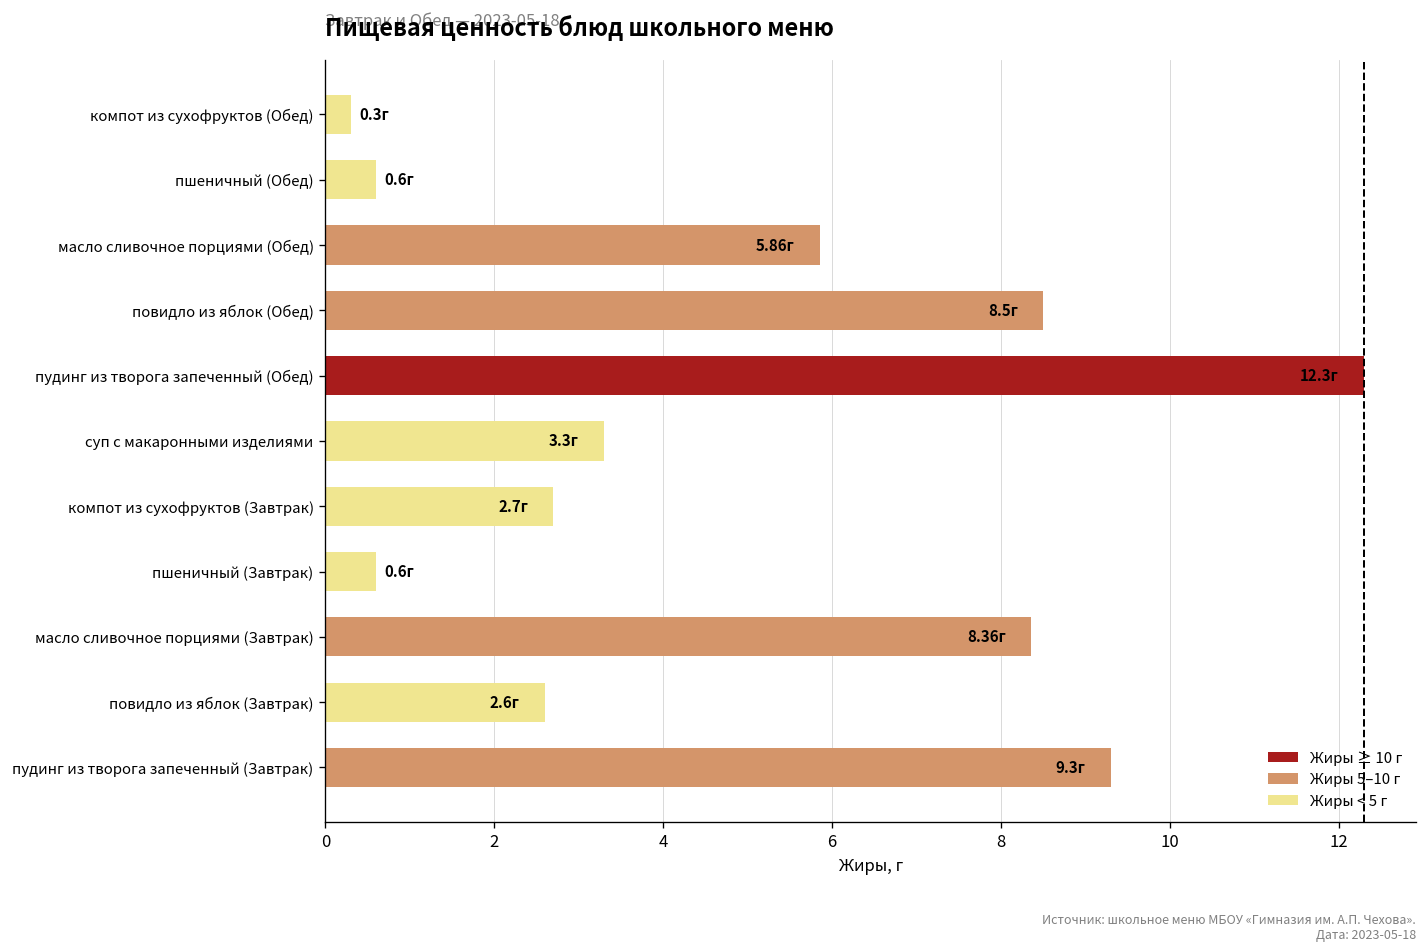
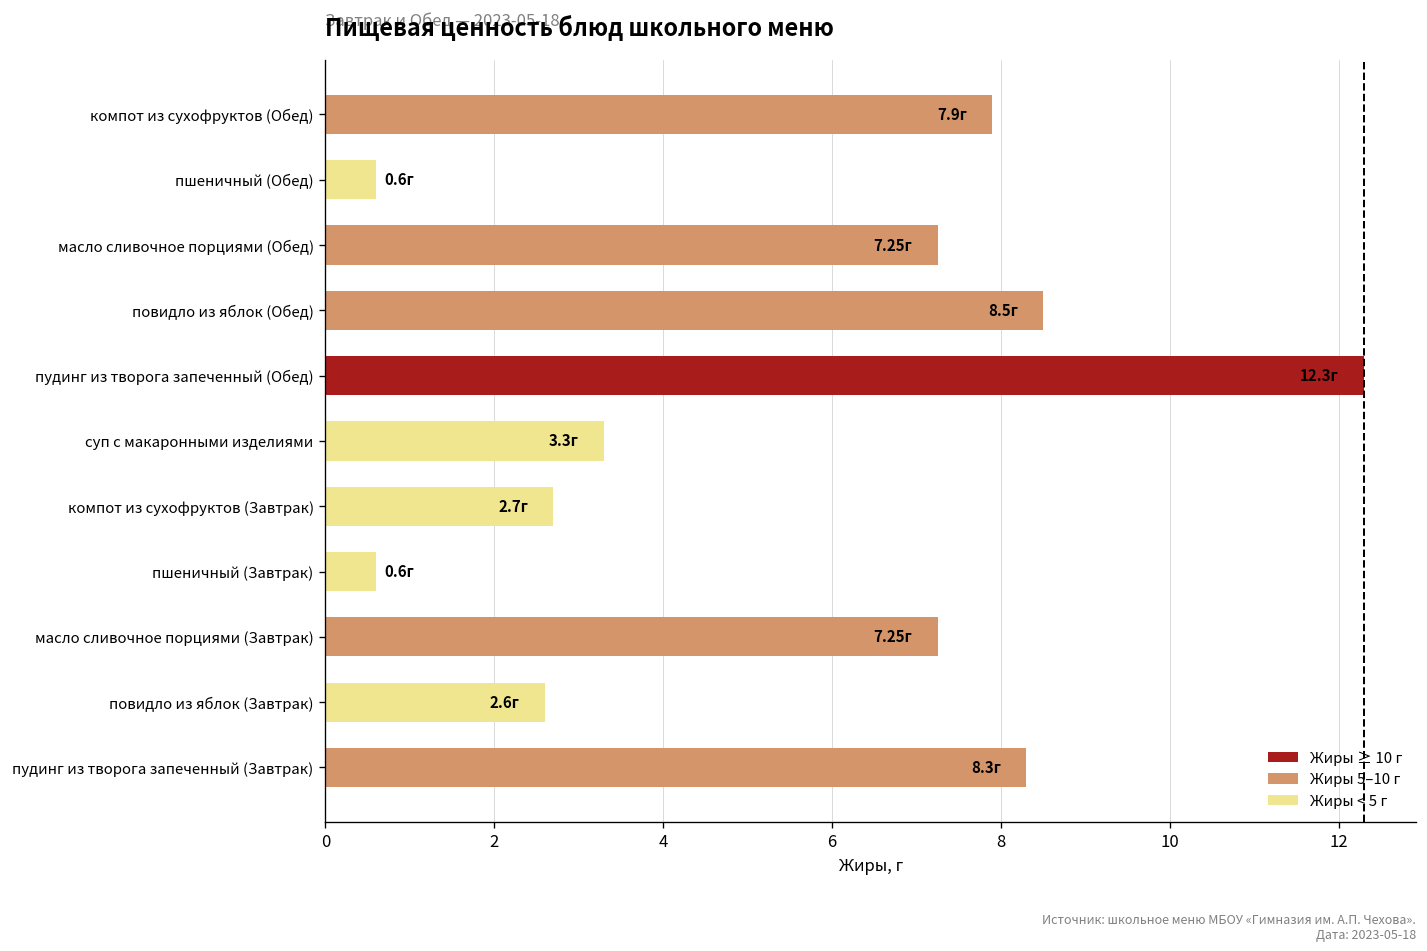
  {
-   "компот из сухофруктов (Обед)": "0.3г",
+   "компот из сухофруктов (Обед)": "7.9г",
    "пшеничный (Обед)": "0.6г",
-   "масло сливочное порциями (Обед)": "5.86г",
+   "масло сливочное порциями (Обед)": "7.25г",
    "повидло из яблок (Обед)": "8.5г",
    "пудинг из творога запеченный (Обед)": "12.3г",
    "суп с макаронными изделиями": "3.3г",
    "компот из сухофруктов (Завтрак)": "2.7г",
    "пшеничный (Завтрак)": "0.6г",
-   "масло сливочное порциями (Завтрак)": "8.36г",
+   "масло сливочное порциями (Завтрак)": "7.25г",
    "повидло из яблок (Завтрак)": "2.6г",
-   "пудинг из творога запеченный (Завтрак)": "9.3г"
+   "пудинг из творога запеченный (Завтрак)": "8.3г"
  }
